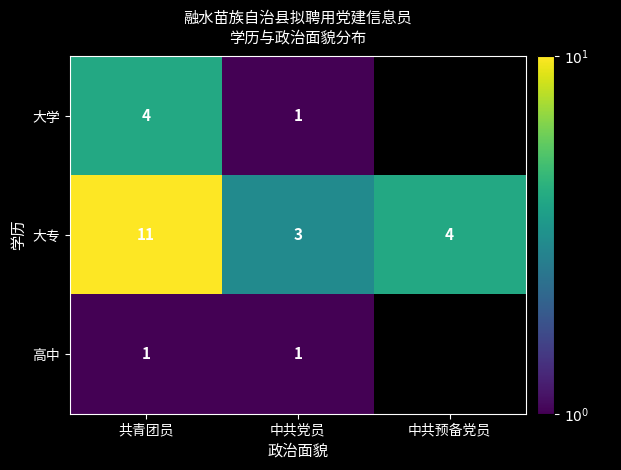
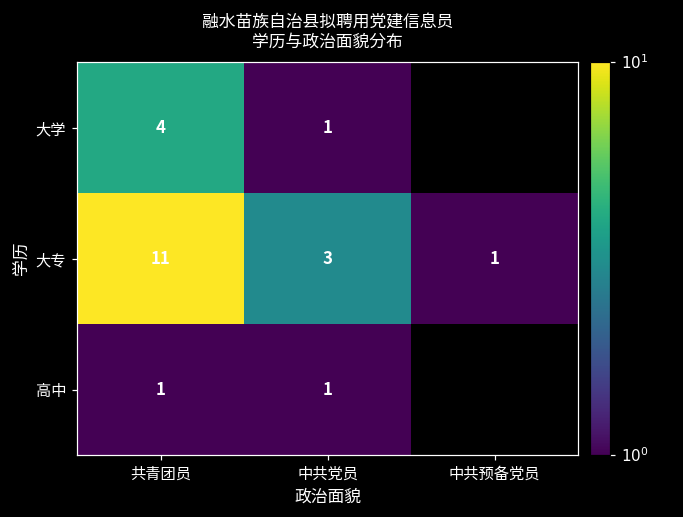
  {
    "大学": {
      "共青团员": 4,
      "中共党员": 1
    },
    "大专": {
      "共青团员": 11,
      "中共党员": 3,
-     "中共预备党员": 4
+     "中共预备党员": 1
    },
    "高中": {
      "共青团员": 1,
      "中共党员": 1
    }
  }
